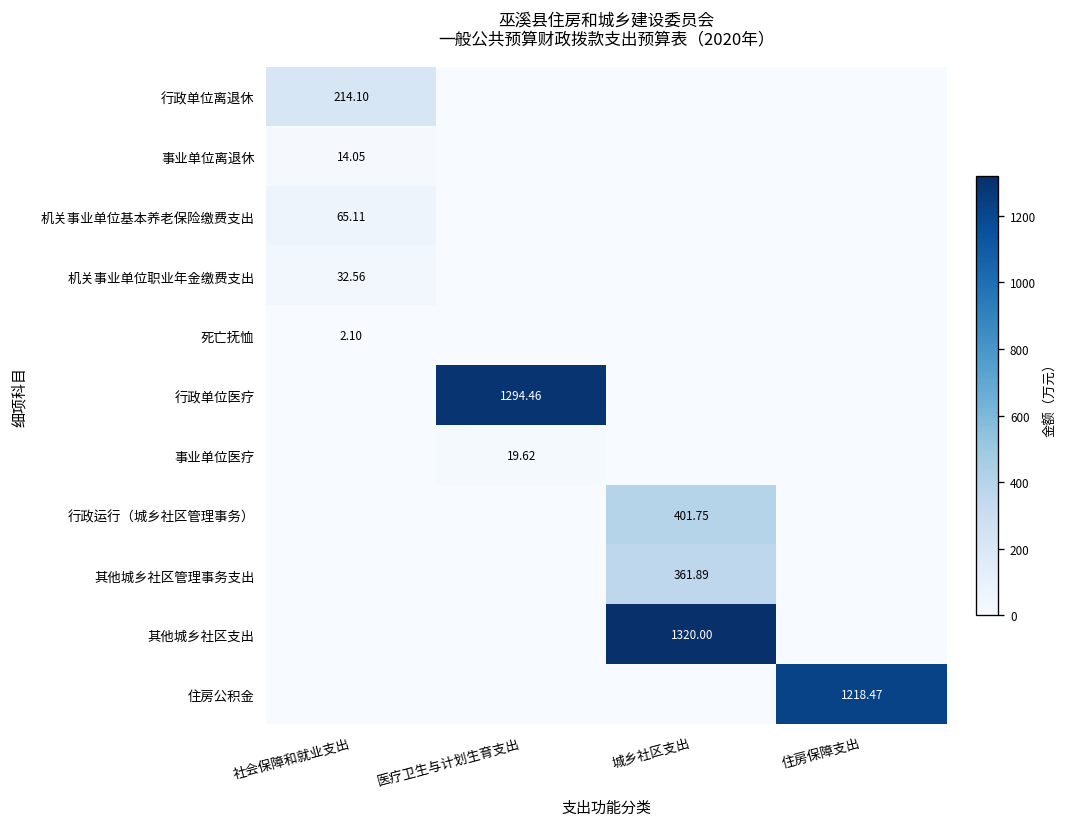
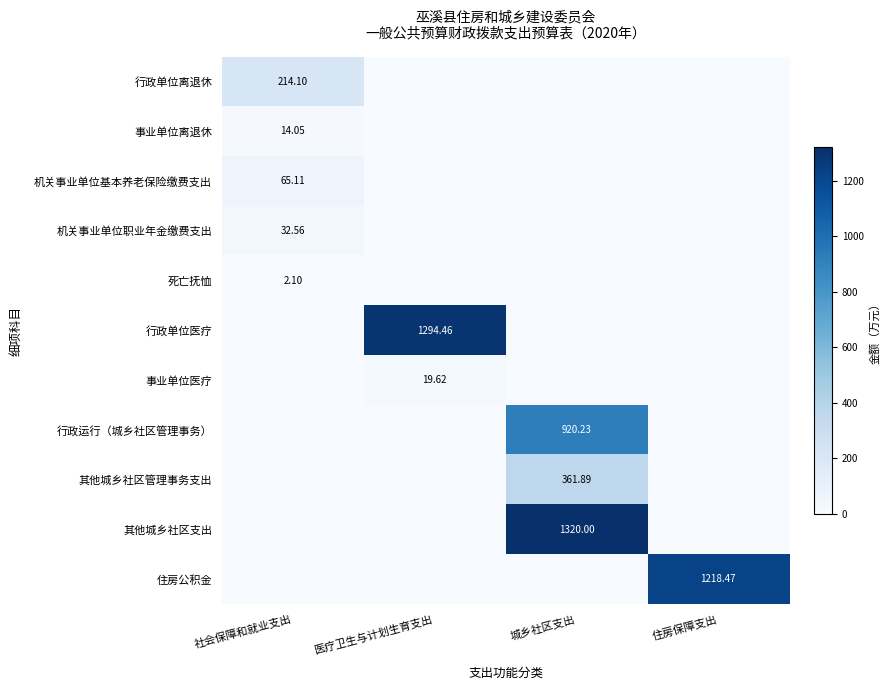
  {
    "行政单位离退休": {
      "社会保障和就业支出": 214.10
    },
    "事业单位离退休": {
      "社会保障和就业支出": 14.05
    },
    "机关事业单位基本养老保险缴费支出": {
      "社会保障和就业支出": 65.11
    },
    "机关事业单位职业年金缴费支出": {
      "社会保障和就业支出": 32.56
    },
    "死亡抚恤": {
      "社会保障和就业支出": 2.10
    },
    "行政单位医疗": {
      "医疗卫生与计划生育支出": 1294.46
    },
    "事业单位医疗": {
      "医疗卫生与计划生育支出": 19.62
    },
    "行政运行（城乡社区管理事务）": {
-     "城乡社区支出": 401.75
+     "城乡社区支出": 920.23
    },
    "其他城乡社区管理事务支出": {
      "城乡社区支出": 361.89
    },
    "其他城乡社区支出": {
      "城乡社区支出": 1320.00
    },
    "住房公积金": {
      "住房保障支出": 1218.47
    }
  }
